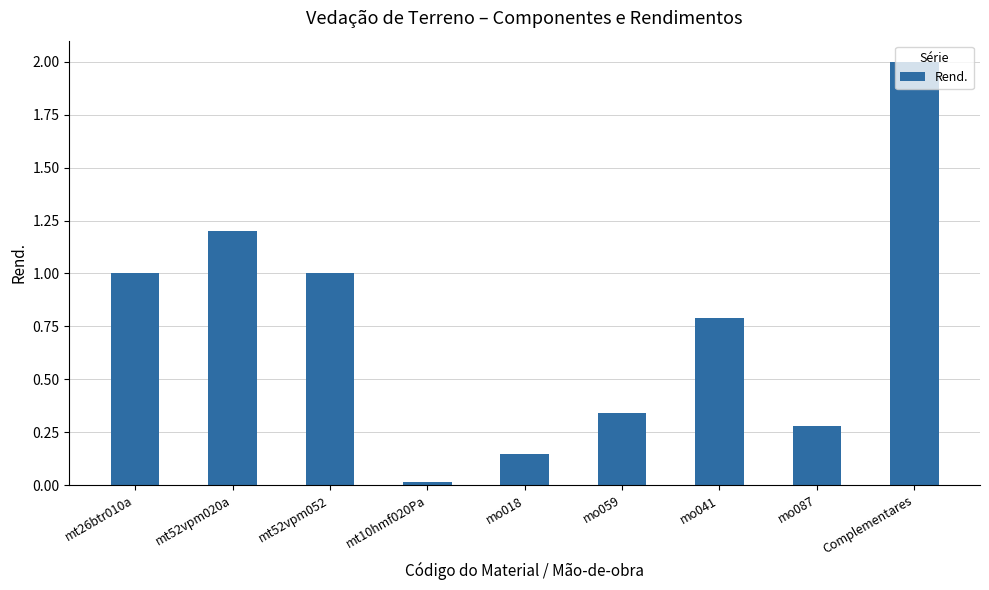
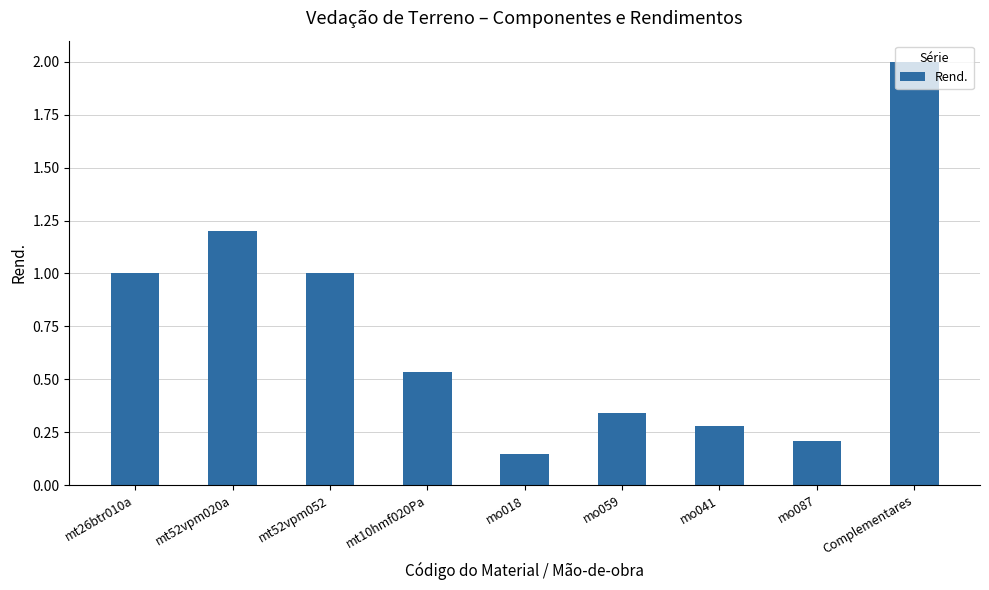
  {
    "mt26btr010a": 1.00,
    "mt52vpm020a": 1.20,
    "mt52vpm052": 1.00,
-   "mt10hmf020Pa": 0.02,
+   "mt10hmf020Pa": 0.53,
    "mo018": 0.15,
    "mo059": 0.34,
-   "mo041": 0.79,
-   "mo087": 0.28
+   "mo041": 0.28,
+   "mo087": 0.21
  }
